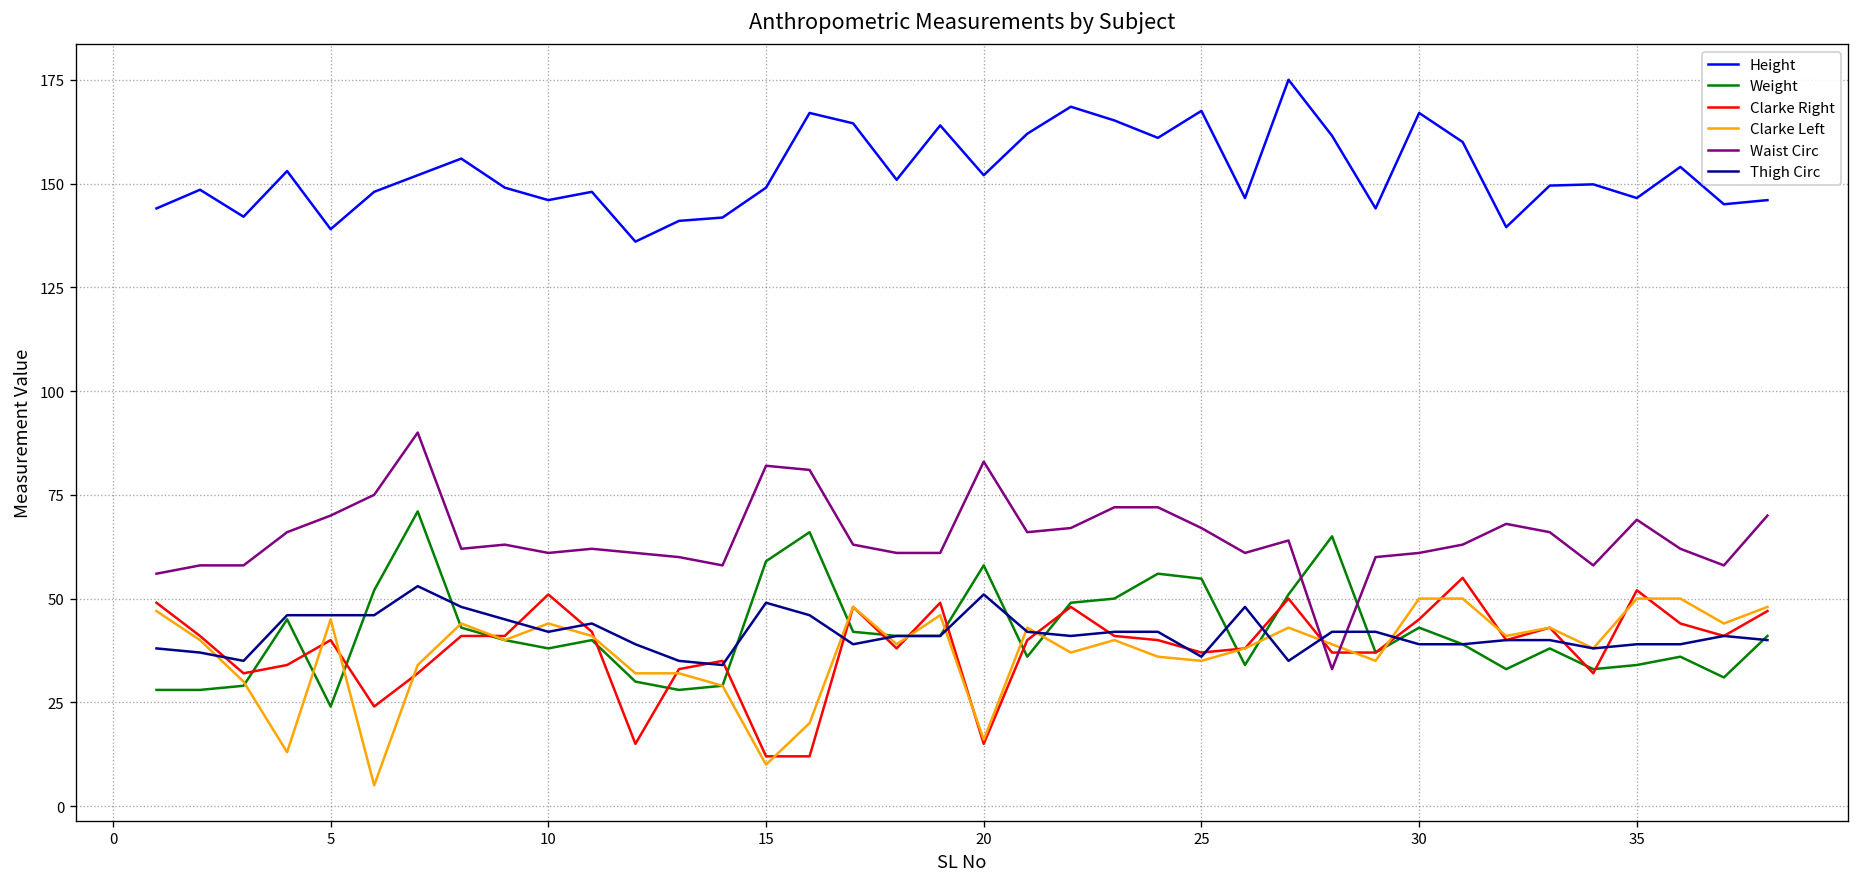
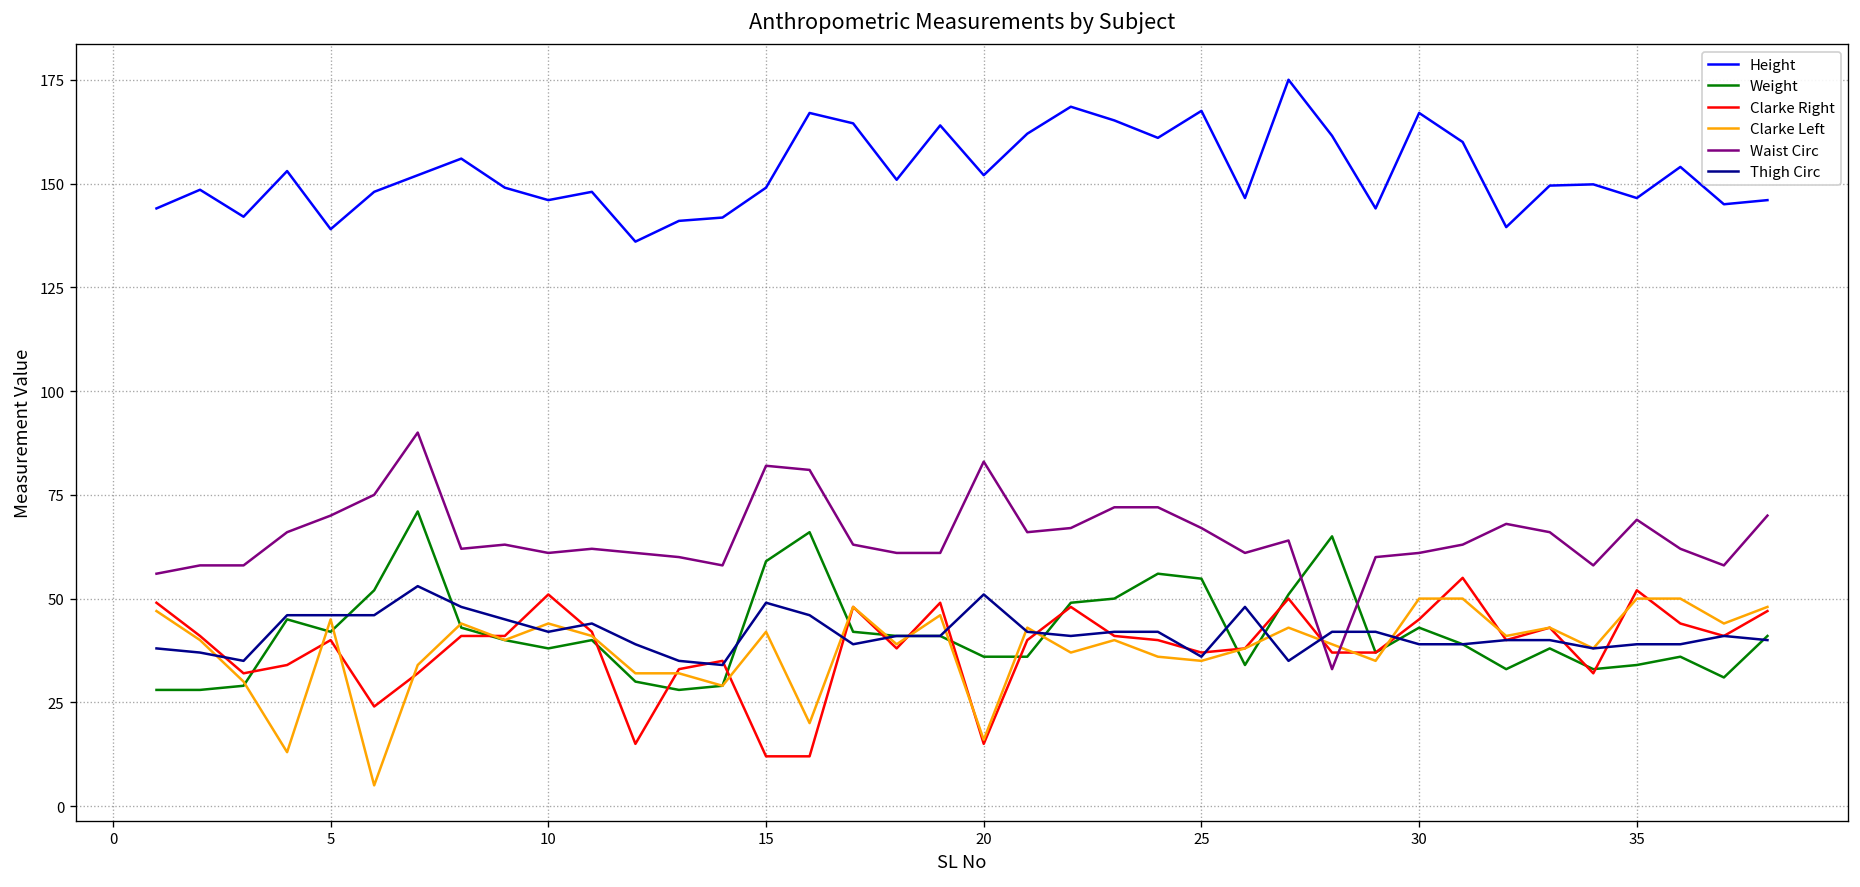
  {
    "Height": {
      "5": 139,
      "10": 146,
      "15": 149,
      "20": 152,
      "25": 168,
      "30": 167,
      "35": 147
    },
    "Weight": {
-     "5": 24,
+     "5": 42,
      "10": 38,
      "15": 59,
-     "20": 58,
+     "20": 36,
      "25": 55,
      "30": 43,
      "35": 34
    },
    "Clarke Right": {
      "5": 40,
      "10": 51,
      "15": 12,
      "20": 15,
      "25": 37,
      "30": 45,
      "35": 52
    },
    "Clarke Left": {
      "5": 45,
      "10": 44,
-     "15": 10,
+     "15": 42,
      "20": 16,
      "25": 35,
      "30": 50,
      "35": 50
    },
    "Waist Circ": {
      "5": 70,
      "10": 61,
      "15": 82,
      "20": 83,
      "25": 67,
      "30": 61,
      "35": 69
    },
    "Thigh Circ": {
      "5": 46,
      "10": 42,
      "15": 49,
      "20": 51,
      "25": 36,
      "30": 39,
      "35": 39
    }
  }
